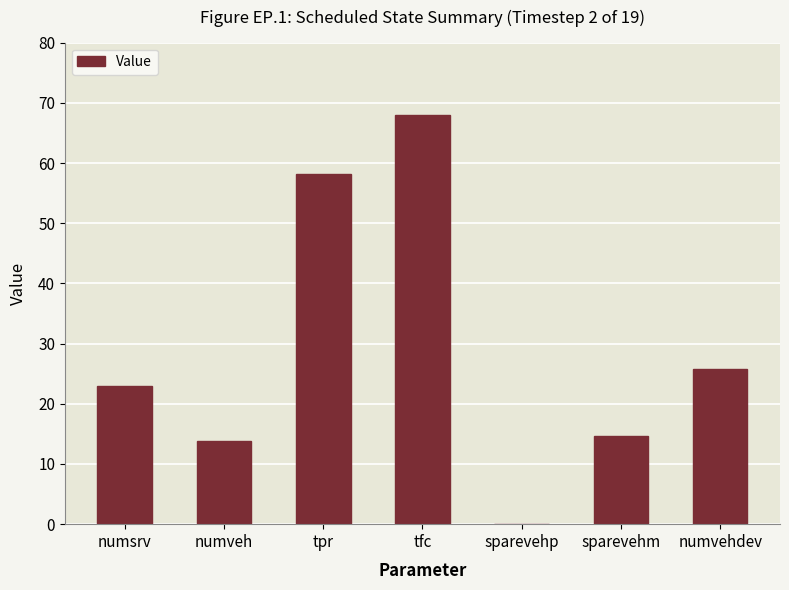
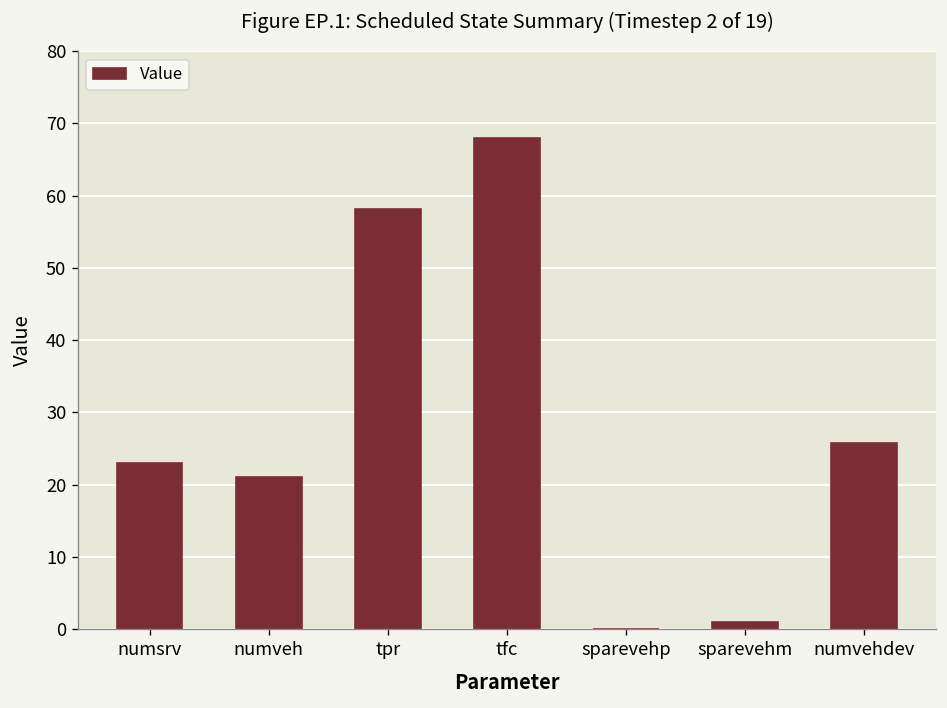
  {
    "numsrv": 23,
-   "numveh": 14,
+   "numveh": 21,
    "tpr": 58,
    "tfc": 68,
    "sparevehp": 0,
-   "sparevehm": 15,
+   "sparevehm": 1,
    "numvehdev": 26
  }
